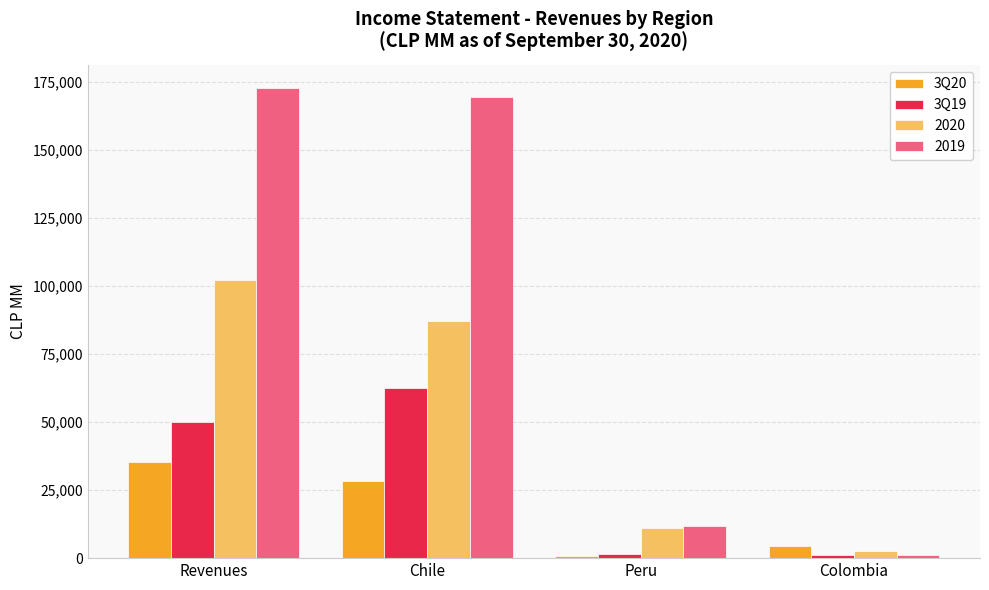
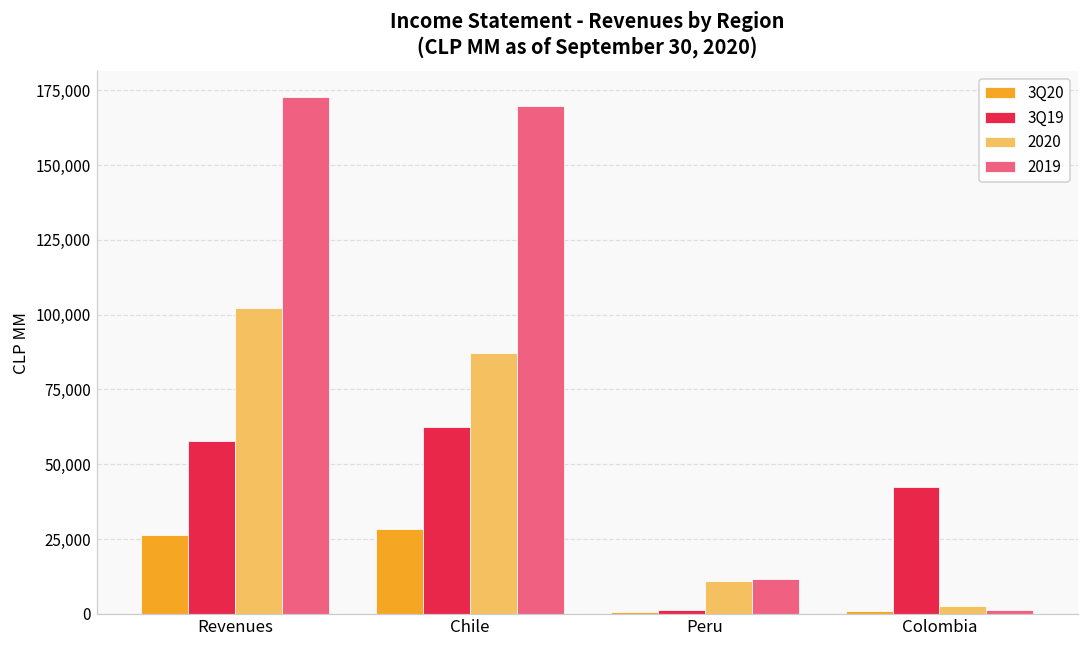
  {
    "3Q20": {
-     "Revenues": "35,000",
+     "Revenues": "26,000",
      "Chile": "28,000",
-     "Colombia": "5,000"
+     "Colombia": "1,000"
    },
    "3Q19": {
-     "Revenues": "50,000",
+     "Revenues": "58,000",
      "Chile": "62,000",
      "Peru": "1,000",
-     "Colombia": "1,000"
+     "Colombia": "42,000"
    },
    "2020": {
      "Revenues": "102,000",
      "Chile": "87,000",
      "Peru": "11,000",
      "Colombia": "3,000"
    },
    "2019": {
      "Revenues": "173,000",
      "Chile": "170,000",
      "Peru": "12,000",
      "Colombia": "1,000"
    }
  }
